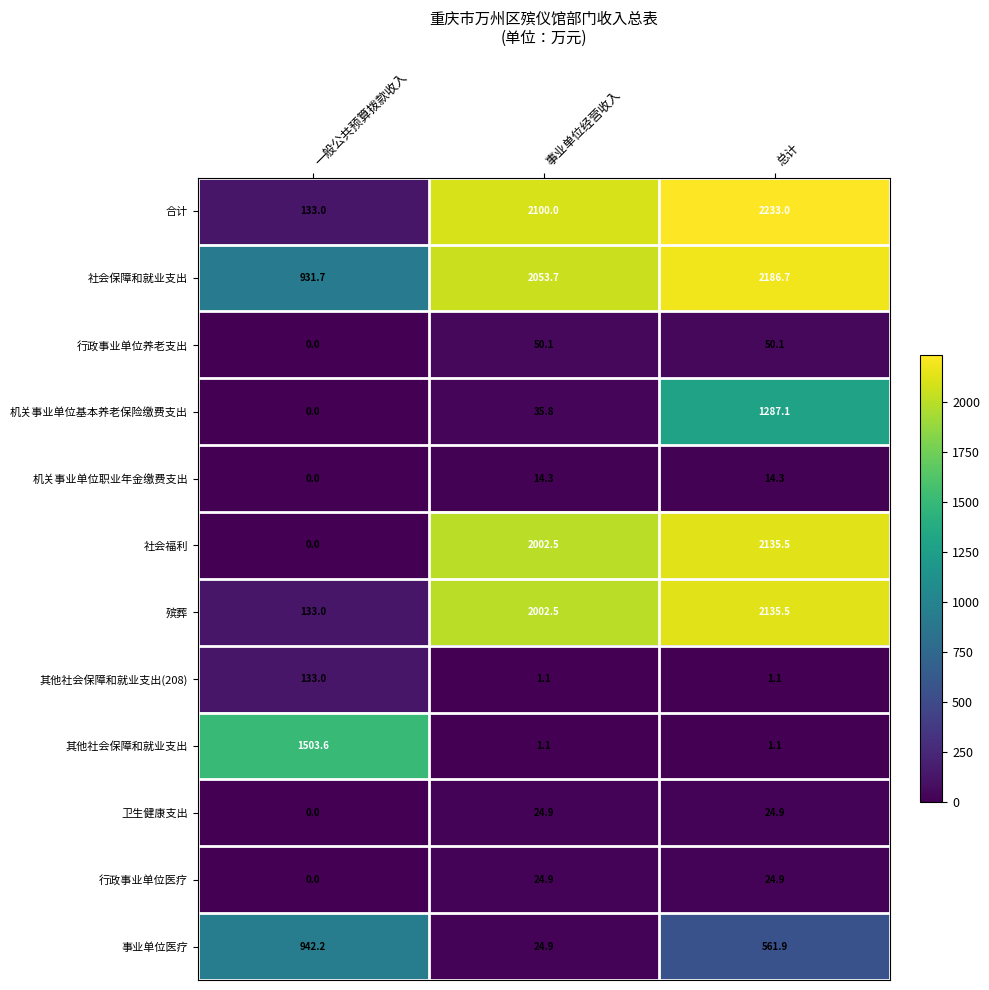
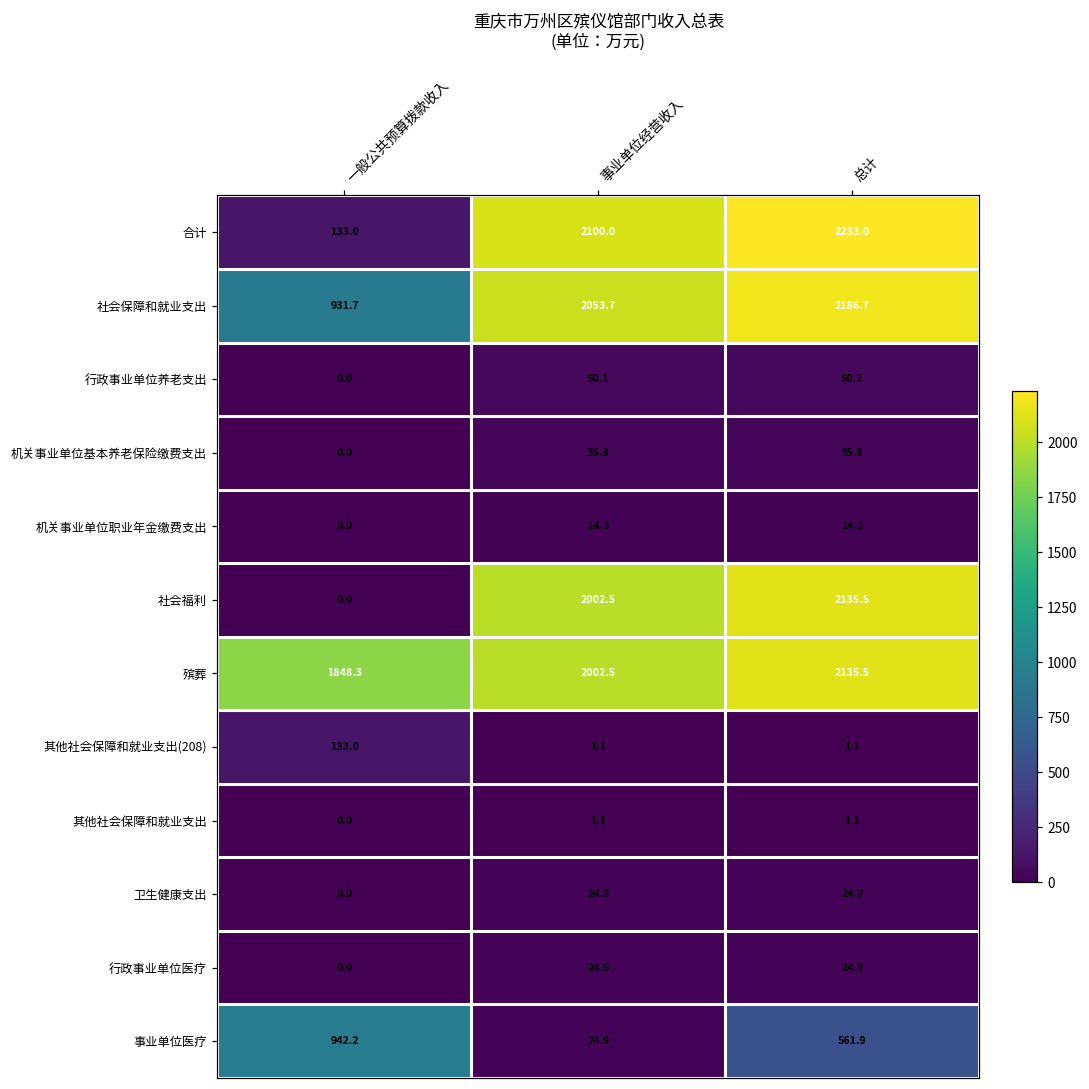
  {
    "合计": {
      "一般公共预算拨款收入": 133.0,
      "事业单位经营收入": 2100.0,
      "总计": 2233.0
    },
    "社会保障和就业支出": {
      "一般公共预算拨款收入": 931.7,
      "事业单位经营收入": 2053.7,
      "总计": 2186.7
    },
    "行政事业单位养老支出": {
      "一般公共预算拨款收入": 0.0,
      "事业单位经营收入": 50.1,
      "总计": 50.1
    },
    "机关事业单位基本养老保险缴费支出": {
      "一般公共预算拨款收入": 0.0,
      "事业单位经营收入": 35.8,
-     "总计": 1287.1
+     "总计": 35.8
    },
    "机关事业单位职业年金缴费支出": {
      "一般公共预算拨款收入": 0.0,
      "事业单位经营收入": 14.3,
      "总计": 14.3
    },
    "社会福利": {
      "一般公共预算拨款收入": 0.0,
      "事业单位经营收入": 2002.5,
      "总计": 2135.5
    },
    "殡葬": {
-     "一般公共预算拨款收入": 133.0,
+     "一般公共预算拨款收入": 1848.3,
      "事业单位经营收入": 2002.5,
      "总计": 2135.5
    },
    "其他社会保障和就业支出(208)": {
      "一般公共预算拨款收入": 133.0,
      "事业单位经营收入": 1.1,
      "总计": 1.1
    },
    "其他社会保障和就业支出": {
-     "一般公共预算拨款收入": 1503.6,
+     "一般公共预算拨款收入": 0.0,
      "事业单位经营收入": 1.1,
      "总计": 1.1
    },
    "卫生健康支出": {
      "一般公共预算拨款收入": 0.0,
      "事业单位经营收入": 24.9,
      "总计": 24.9
    },
    "行政事业单位医疗": {
      "一般公共预算拨款收入": 0.0,
      "事业单位经营收入": 24.9,
      "总计": 24.9
    },
    "事业单位医疗": {
      "一般公共预算拨款收入": 942.2,
      "事业单位经营收入": 24.9,
      "总计": 561.9
    }
  }
